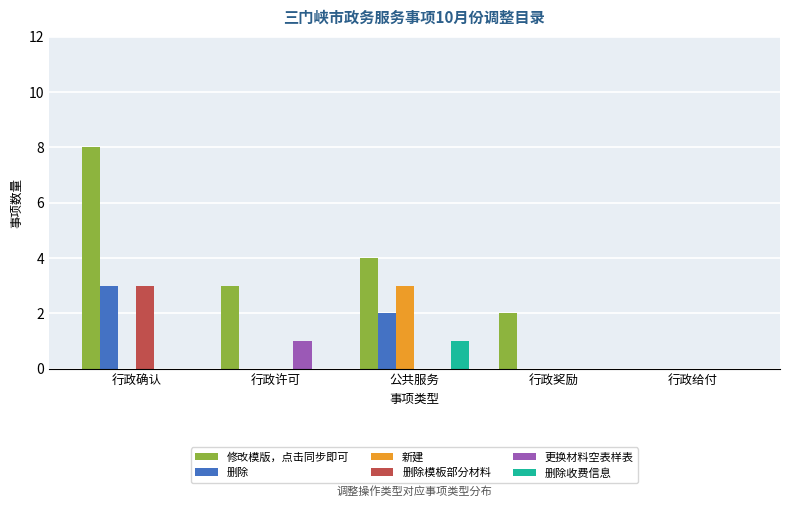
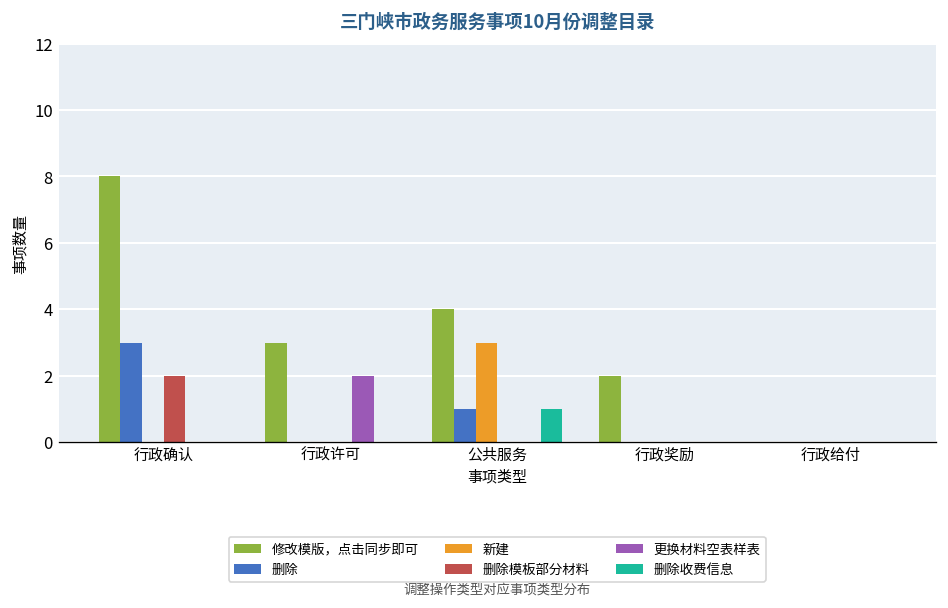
  {
    "修改模版，点击同步即可": {
      "行政确认": 8,
      "行政许可": 3,
      "公共服务": 4,
      "行政奖励": 2,
      "行政给付": 0
    },
    "删除": {
      "行政确认": 3,
      "行政许可": 0,
-     "公共服务": 2,
+     "公共服务": 1,
      "行政奖励": 0,
      "行政给付": 0
    },
    "新建": {
      "行政确认": 0,
      "行政许可": 0,
      "公共服务": 3,
      "行政奖励": 0,
      "行政给付": 0
    },
    "删除模板部分材料": {
-     "行政确认": 3,
+     "行政确认": 2,
      "行政许可": 0,
      "公共服务": 0,
      "行政奖励": 0,
      "行政给付": 0
    },
    "更换材料空表样表": {
      "行政确认": 0,
-     "行政许可": 1,
+     "行政许可": 2,
      "公共服务": 0,
      "行政奖励": 0,
      "行政给付": 0
    },
    "删除收费信息": {
      "行政确认": 0,
      "行政许可": 0,
      "公共服务": 1,
      "行政奖励": 0,
      "行政给付": 0
    }
  }
